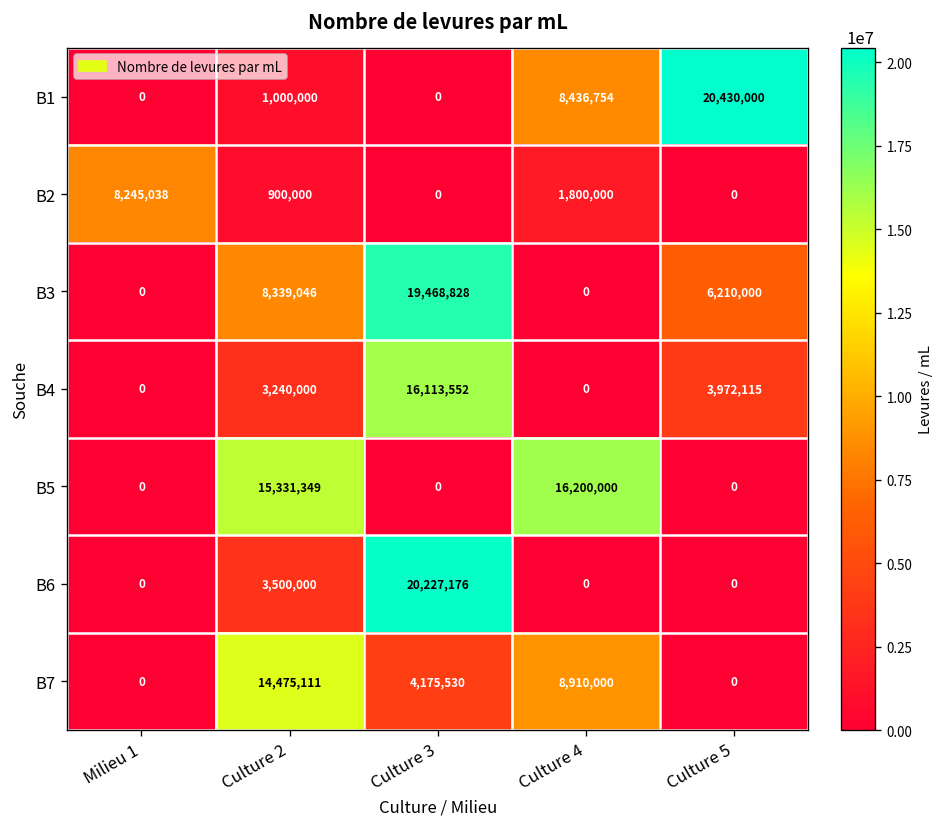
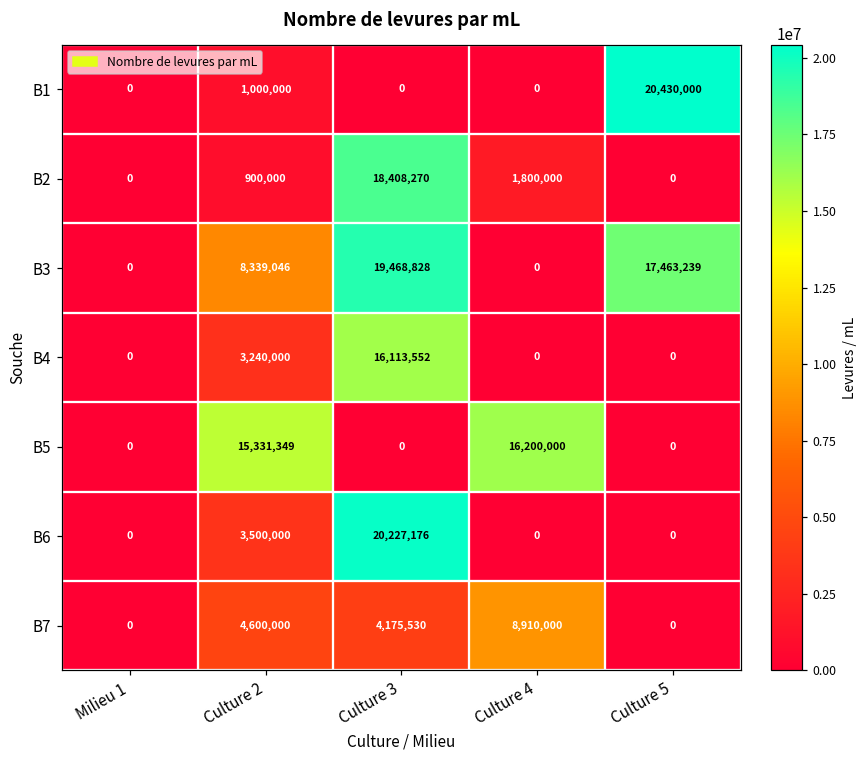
  {
    "B1": {
      "Milieu 1": "0",
      "Culture 2": "1,000,000",
      "Culture 3": "0",
-     "Culture 4": "8,436,754",
+     "Culture 4": "0",
      "Culture 5": "20,430,000"
    },
    "B2": {
-     "Milieu 1": "8,245,038",
+     "Milieu 1": "0",
      "Culture 2": "900,000",
-     "Culture 3": "0",
+     "Culture 3": "18,408,270",
      "Culture 4": "1,800,000",
      "Culture 5": "0"
    },
    "B3": {
      "Milieu 1": "0",
      "Culture 2": "8,339,046",
      "Culture 3": "19,468,828",
      "Culture 4": "0",
-     "Culture 5": "6,210,000"
+     "Culture 5": "17,463,239"
    },
    "B4": {
      "Milieu 1": "0",
      "Culture 2": "3,240,000",
      "Culture 3": "16,113,552",
      "Culture 4": "0",
-     "Culture 5": "3,972,115"
+     "Culture 5": "0"
    },
    "B5": {
      "Milieu 1": "0",
      "Culture 2": "15,331,349",
      "Culture 3": "0",
      "Culture 4": "16,200,000",
      "Culture 5": "0"
    },
    "B6": {
      "Milieu 1": "0",
      "Culture 2": "3,500,000",
      "Culture 3": "20,227,176",
      "Culture 4": "0",
      "Culture 5": "0"
    },
    "B7": {
      "Milieu 1": "0",
-     "Culture 2": "14,475,111",
+     "Culture 2": "4,600,000",
      "Culture 3": "4,175,530",
      "Culture 4": "8,910,000",
      "Culture 5": "0"
    }
  }
